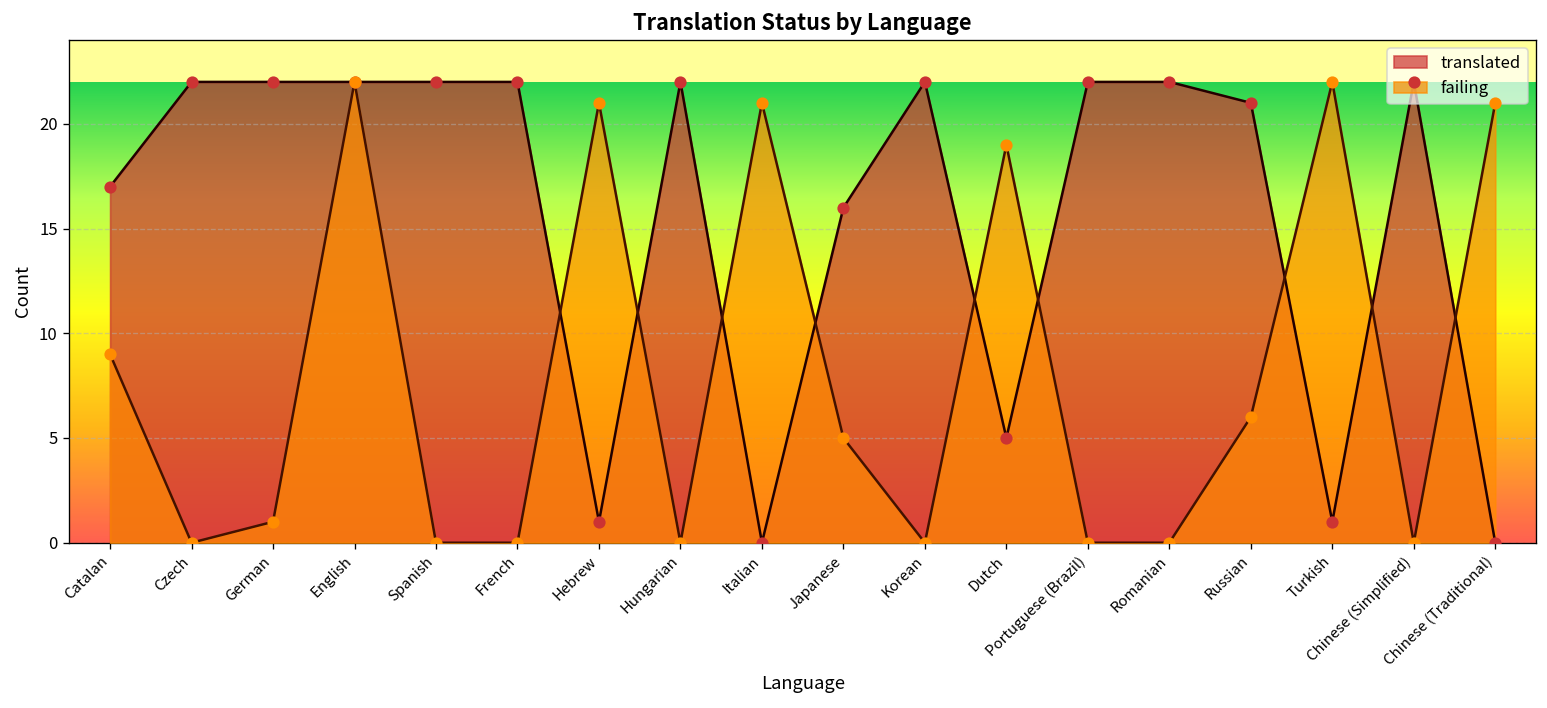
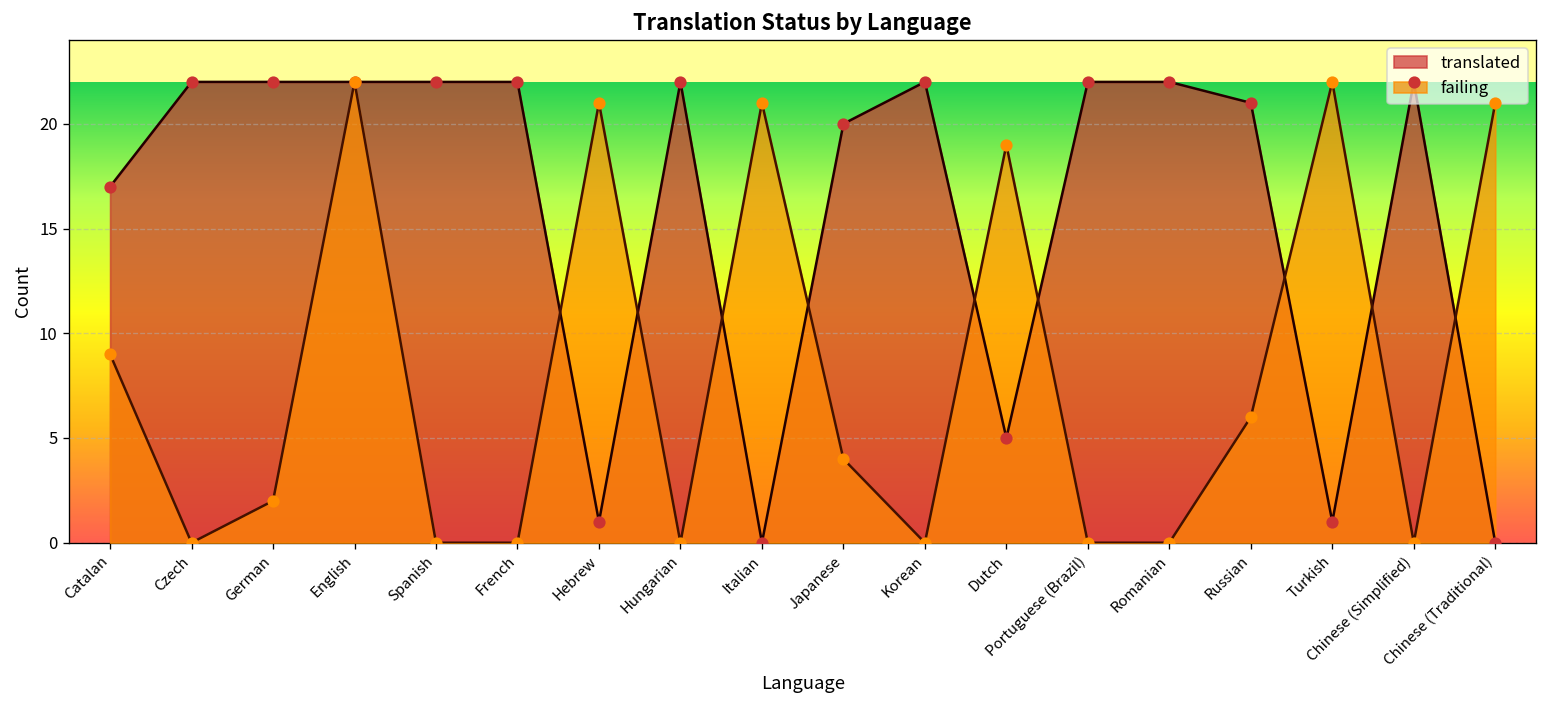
  {
    "translated": {
      "Catalan": 17,
      "Czech": 22,
      "German": 22,
      "Spanish": 22,
      "French": 22,
      "Hebrew": 1,
      "Hungarian": 22,
      "Italian": 0,
-     "Japanese": 16,
+     "Japanese": 20,
      "Korean": 22,
      "Dutch": 5,
      "Portuguese (Brazil)": 22,
      "Romanian": 22,
      "Russian": 21,
      "Turkish": 1,
      "Chinese (Traditional)": 0
    },
    "failing": {
      "Catalan": 9,
      "Czech": 0,
-     "German": 1,
+     "German": 2,
      "Spanish": 0,
      "French": 0,
      "Hebrew": 21,
      "Hungarian": 0,
      "Italian": 21,
-     "Japanese": 5,
+     "Japanese": 4,
      "Korean": 0,
      "Dutch": 19,
      "Portuguese (Brazil)": 0,
      "Romanian": 0,
      "Russian": 6,
      "Turkish": 22,
      "Chinese (Simplified)": 0
    }
  }
